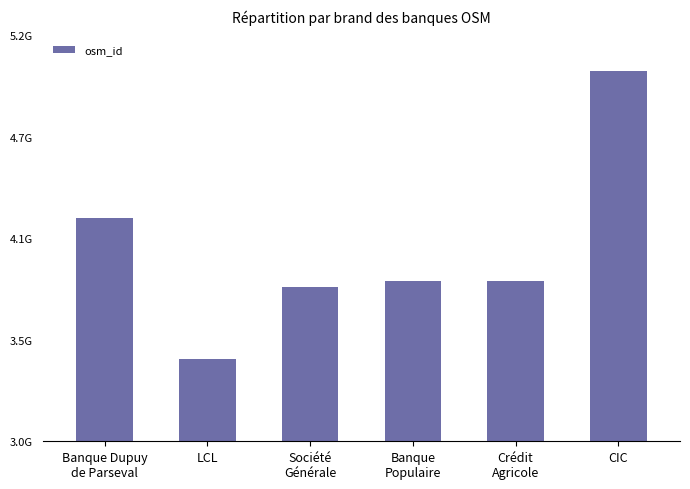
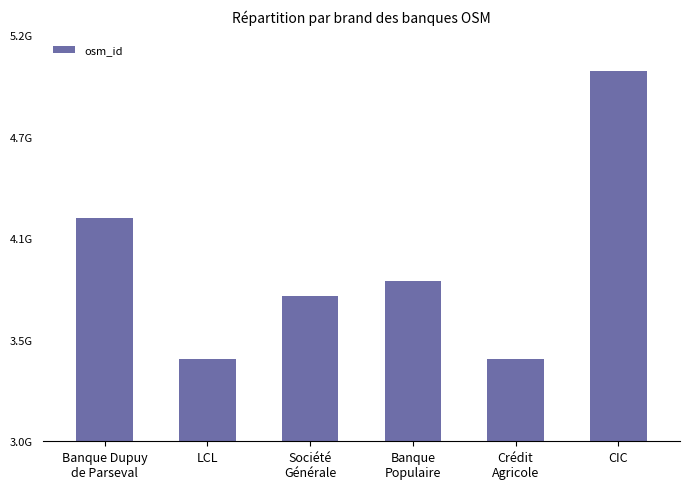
  {
    "Banque Dupuy de Parseval": 4210000000,
    "LCL": 3450000000,
-   "Société Générale": 3830000000,
+   "Société Générale": 3790000000,
    "Banque Populaire": 3870000000,
-   "Crédit Agricole": 3870000000,
+   "Crédit Agricole": 3450000000,
    "CIC": 5010000000
  }
